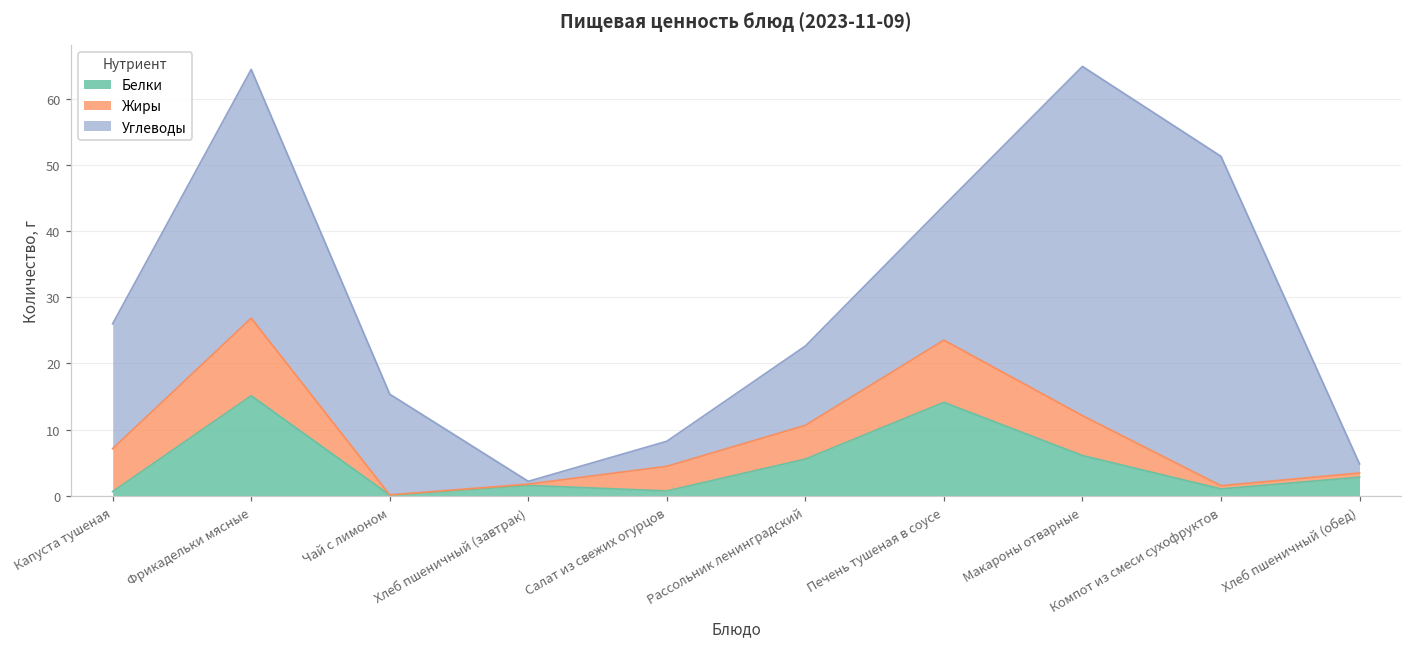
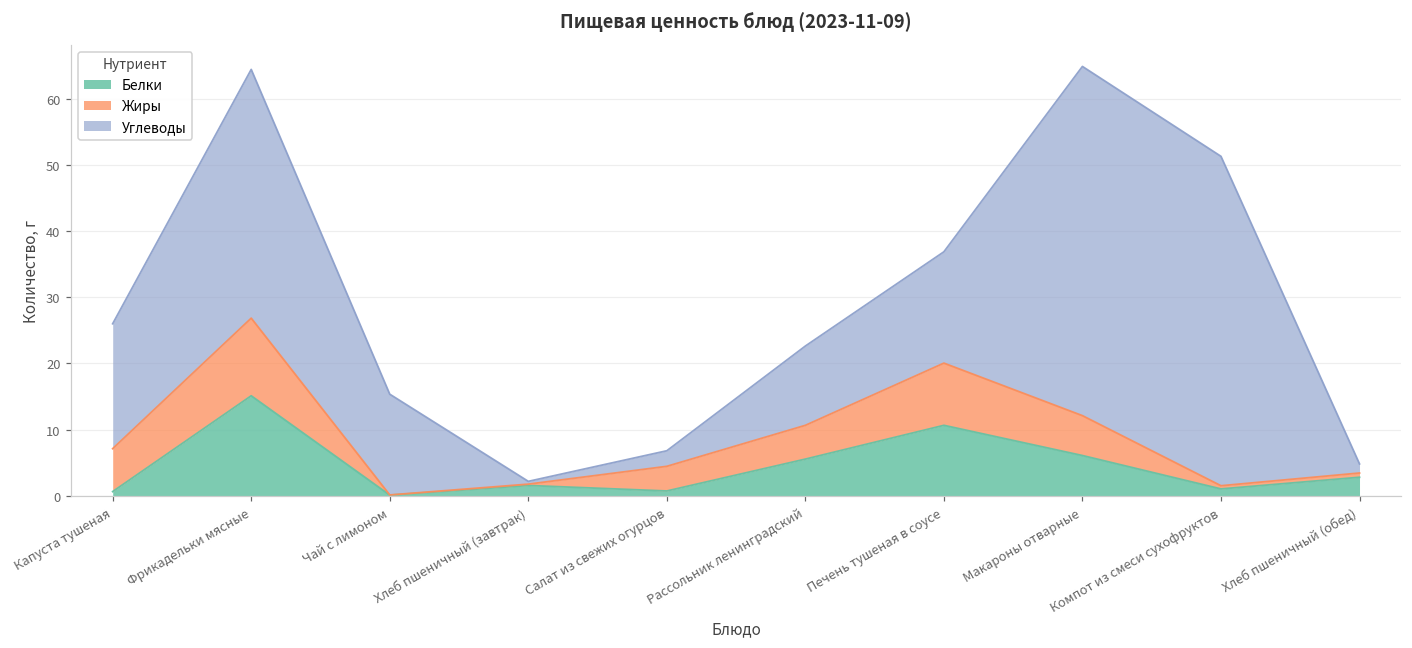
  {
    "Белки": {
      "Капуста тушеная": 1,
      "Фрикадельки мясные": 15,
      "Салат из свежих огурцов": 1,
      "Рассольник ленинградский": 6,
-     "Печень тушеная в соусе": 14,
+     "Печень тушеная в соусе": 11,
      "Макароны отварные": 6,
      "Компот из смеси сухофруктов": 1,
      "Хлеб пшеничный (обед)": 3
    },
    "Жиры": {
      "Капуста тушеная": 6,
      "Фрикадельки мясные": 12,
      "Салат из свежих огурцов": 4,
      "Рассольник ленинградский": 5,
      "Печень тушеная в соусе": 9,
      "Макароны отварные": 6,
      "Компот из смеси сухофруктов": 0,
      "Хлеб пшеничный (обед)": 1
    },
    "Углеводы": {
      "Капуста тушеная": 19,
      "Фрикадельки мясные": 38,
      "Чай с лимоном": 15,
      "Хлеб пшеничный (завтрак)": 0,
-     "Салат из свежих огурцов": 4,
+     "Салат из свежих огурцов": 2,
      "Рассольник ленинградский": 12,
-     "Печень тушеная в соусе": 20,
+     "Печень тушеная в соусе": 17,
      "Макароны отварные": 53,
      "Компот из смеси сухофруктов": 50,
      "Хлеб пшеничный (обед)": 1
    }
  }
